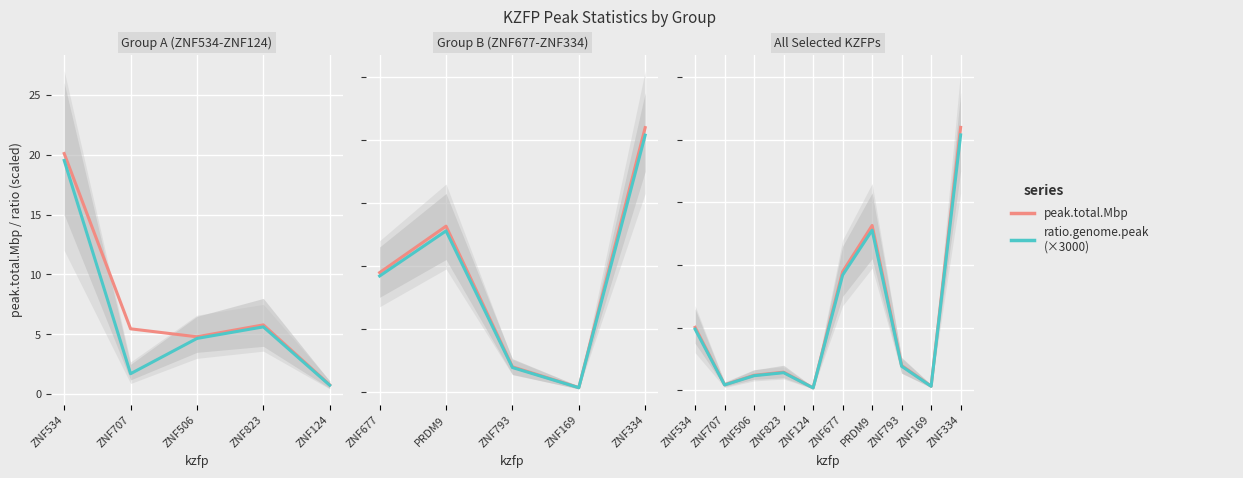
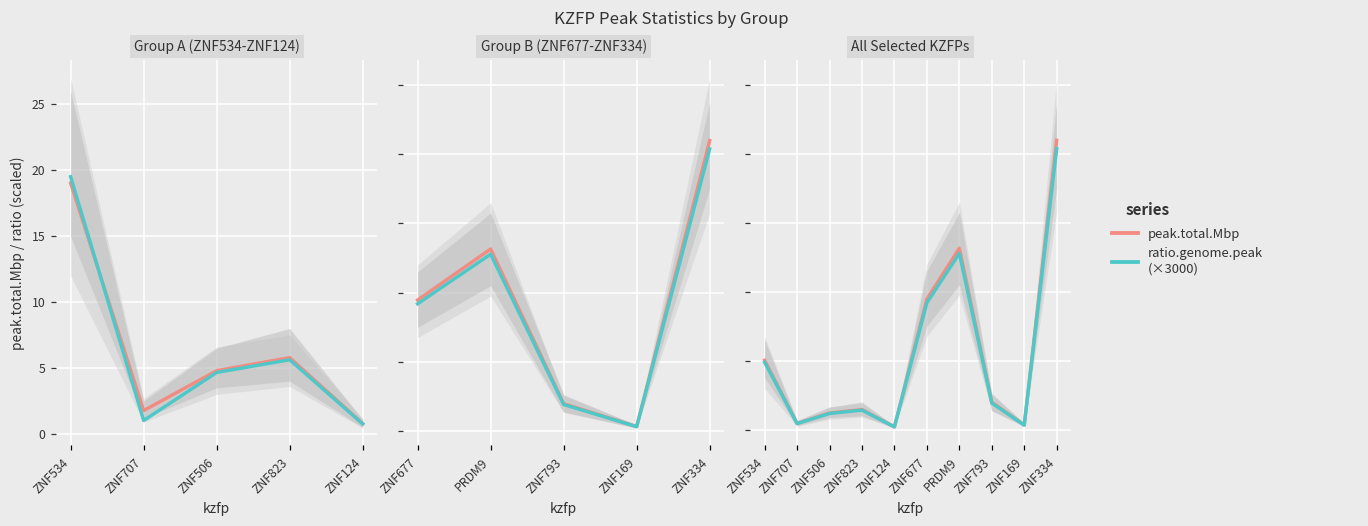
  {
    "Group A (ZNF534-ZNF124)": {
      "peak.total.Mbp": {
-       "ZNF534": 20.1,
-       "ZNF707": 5.5
+       "ZNF534": 19.0,
+       "ZNF707": 1.8
      },
      "ratio.genome.peak (×3000)": {
        "ZNF534": 19.5,
-       "ZNF707": 1.7
+       "ZNF707": 1.0
      }
    }
  }
